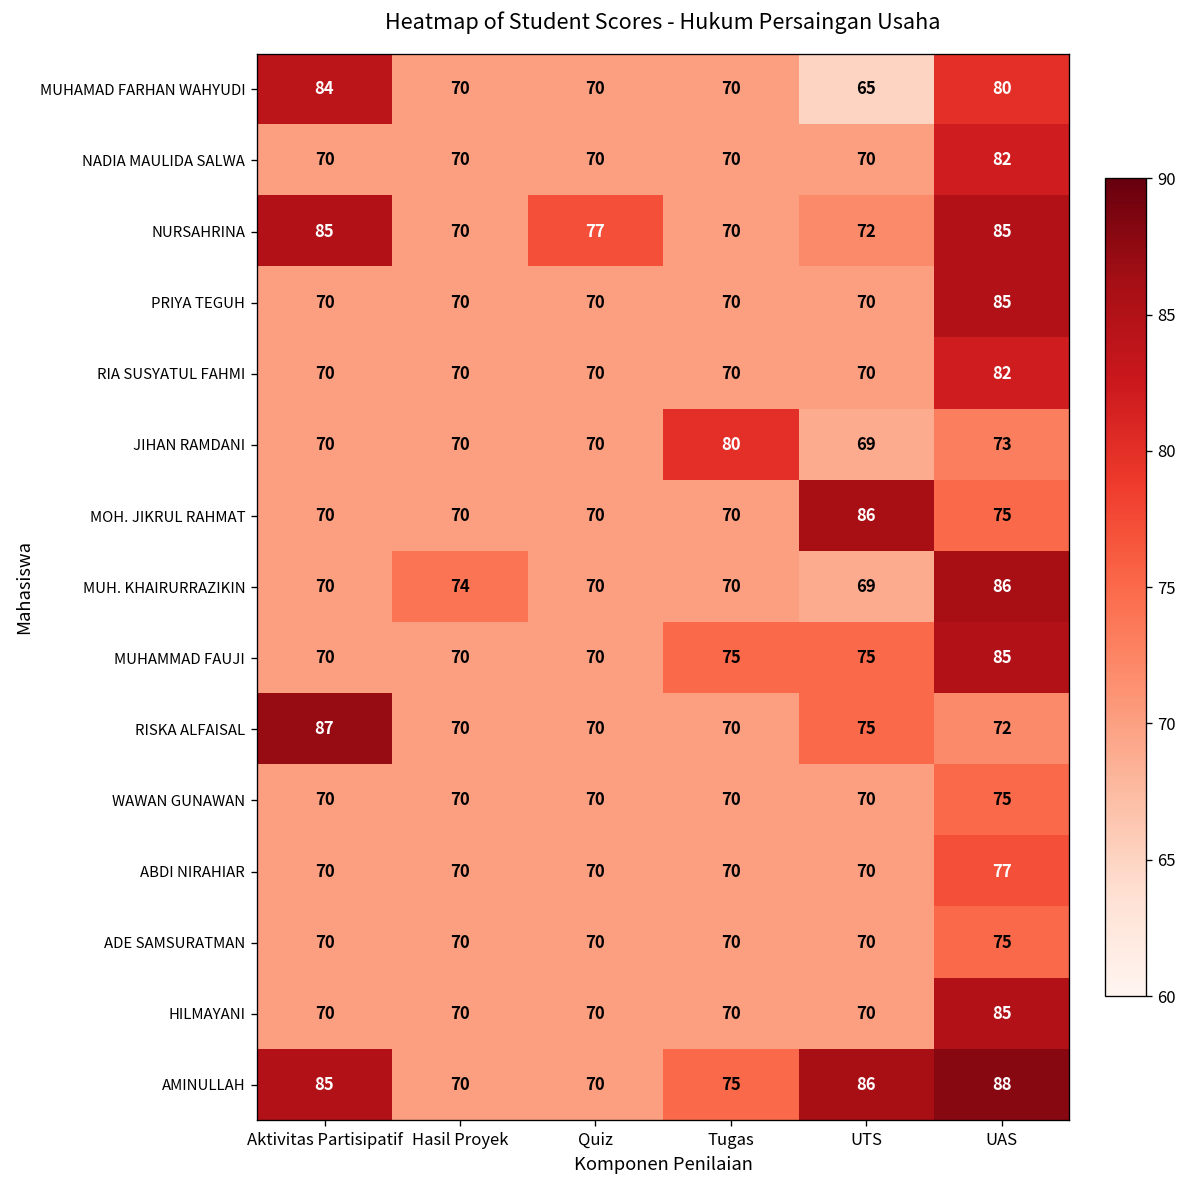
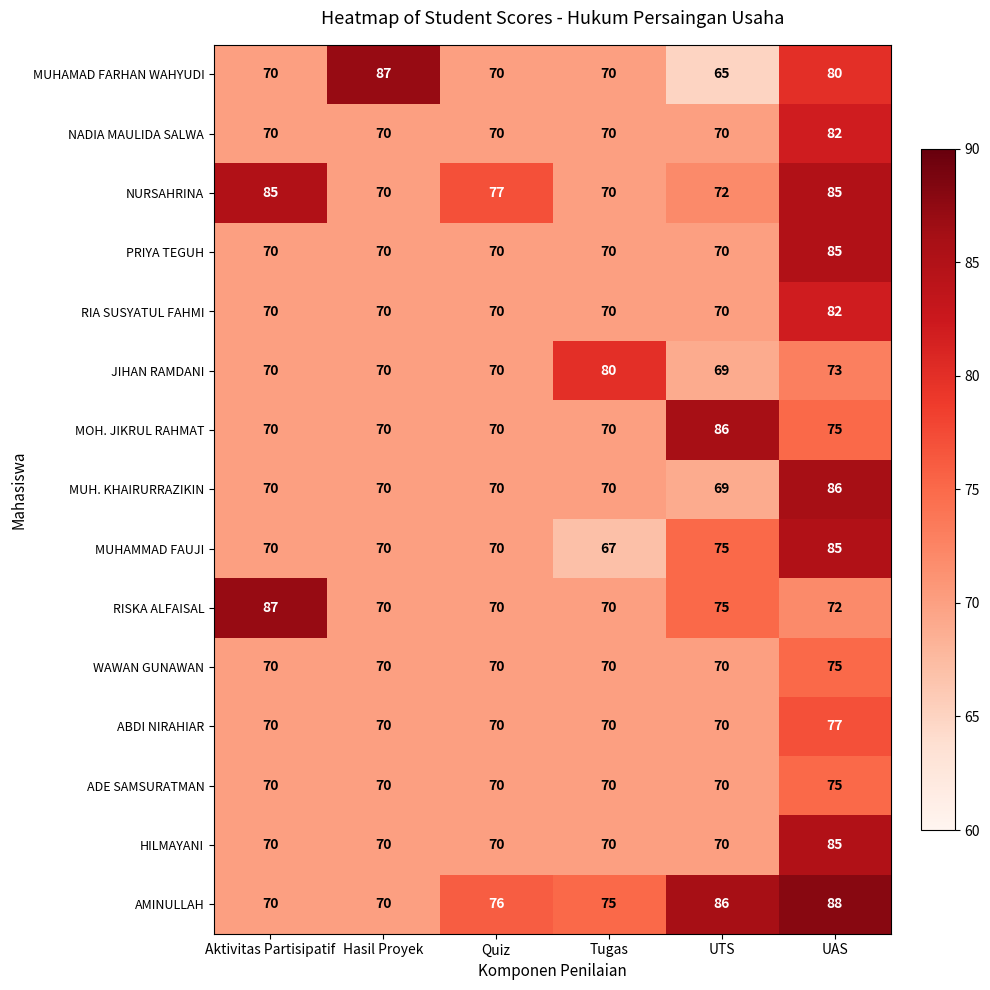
  {
    "MUHAMAD FARHAN WAHYUDI": {
-     "Aktivitas Partisipatif": 84,
-     "Hasil Proyek": 70,
+     "Aktivitas Partisipatif": 70,
+     "Hasil Proyek": 87,
      "Quiz": 70,
      "Tugas": 70,
      "UTS": 65,
      "UAS": 80
    },
    "NADIA MAULIDA SALWA": {
      "Aktivitas Partisipatif": 70,
      "Hasil Proyek": 70,
      "Quiz": 70,
      "Tugas": 70,
      "UTS": 70,
      "UAS": 82
    },
    "NURSAHRINA": {
      "Aktivitas Partisipatif": 85,
      "Hasil Proyek": 70,
      "Quiz": 77,
      "Tugas": 70,
      "UTS": 72,
      "UAS": 85
    },
    "PRIYA TEGUH": {
      "Aktivitas Partisipatif": 70,
      "Hasil Proyek": 70,
      "Quiz": 70,
      "Tugas": 70,
      "UTS": 70,
      "UAS": 85
    },
    "RIA SUSYATUL FAHMI": {
      "Aktivitas Partisipatif": 70,
      "Hasil Proyek": 70,
      "Quiz": 70,
      "Tugas": 70,
      "UTS": 70,
      "UAS": 82
    },
    "JIHAN RAMDANI": {
      "Aktivitas Partisipatif": 70,
      "Hasil Proyek": 70,
      "Quiz": 70,
      "Tugas": 80,
      "UTS": 69,
      "UAS": 73
    },
    "MOH. JIKRUL RAHMAT": {
      "Aktivitas Partisipatif": 70,
      "Hasil Proyek": 70,
      "Quiz": 70,
      "Tugas": 70,
      "UTS": 86,
      "UAS": 75
    },
    "MUH. KHAIRURRAZIKIN": {
      "Aktivitas Partisipatif": 70,
-     "Hasil Proyek": 74,
+     "Hasil Proyek": 70,
      "Quiz": 70,
      "Tugas": 70,
      "UTS": 69,
      "UAS": 86
    },
    "MUHAMMAD FAUJI": {
      "Aktivitas Partisipatif": 70,
      "Hasil Proyek": 70,
      "Quiz": 70,
-     "Tugas": 75,
+     "Tugas": 67,
      "UTS": 75,
      "UAS": 85
    },
    "RISKA ALFAISAL": {
      "Aktivitas Partisipatif": 87,
      "Hasil Proyek": 70,
      "Quiz": 70,
      "Tugas": 70,
      "UTS": 75,
      "UAS": 72
    },
    "WAWAN GUNAWAN": {
      "Aktivitas Partisipatif": 70,
      "Hasil Proyek": 70,
      "Quiz": 70,
      "Tugas": 70,
      "UTS": 70,
      "UAS": 75
    },
    "ABDI NIRAHIAR": {
      "Aktivitas Partisipatif": 70,
      "Hasil Proyek": 70,
      "Quiz": 70,
      "Tugas": 70,
      "UTS": 70,
      "UAS": 77
    },
    "ADE SAMSURATMAN": {
      "Aktivitas Partisipatif": 70,
      "Hasil Proyek": 70,
      "Quiz": 70,
      "Tugas": 70,
      "UTS": 70,
      "UAS": 75
    },
    "HILMAYANI": {
      "Aktivitas Partisipatif": 70,
      "Hasil Proyek": 70,
      "Quiz": 70,
      "Tugas": 70,
      "UTS": 70,
      "UAS": 85
    },
    "AMINULLAH": {
-     "Aktivitas Partisipatif": 85,
+     "Aktivitas Partisipatif": 70,
      "Hasil Proyek": 70,
-     "Quiz": 70,
+     "Quiz": 76,
      "Tugas": 75,
      "UTS": 86,
      "UAS": 88
    }
  }
